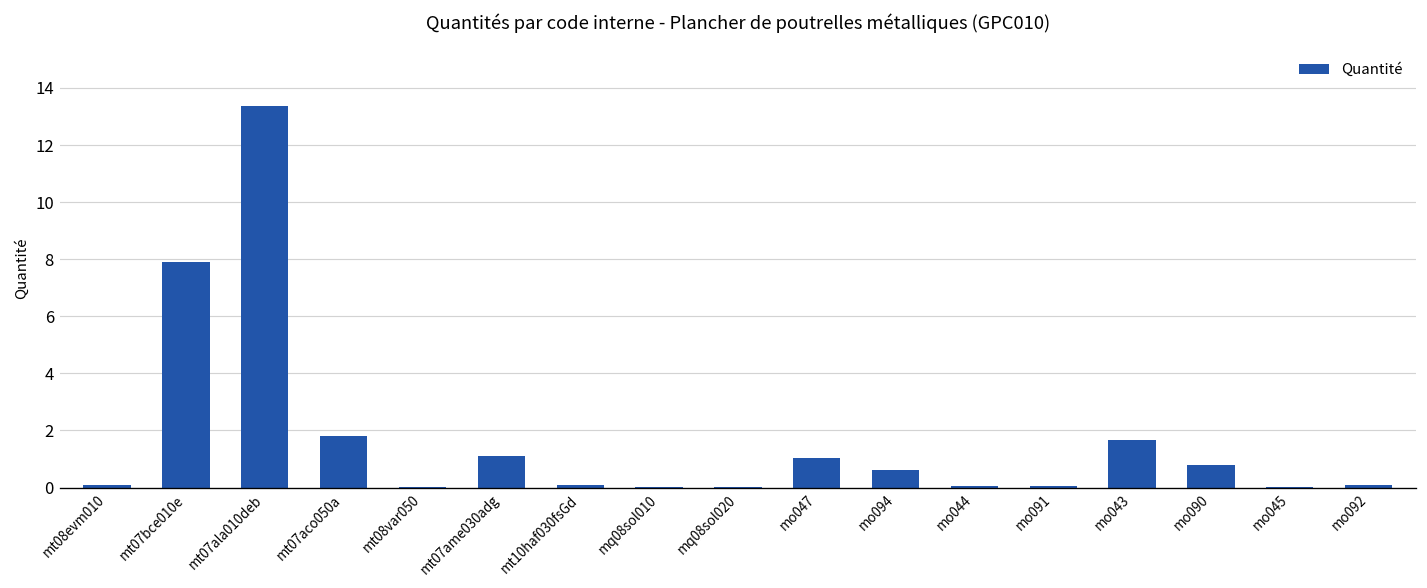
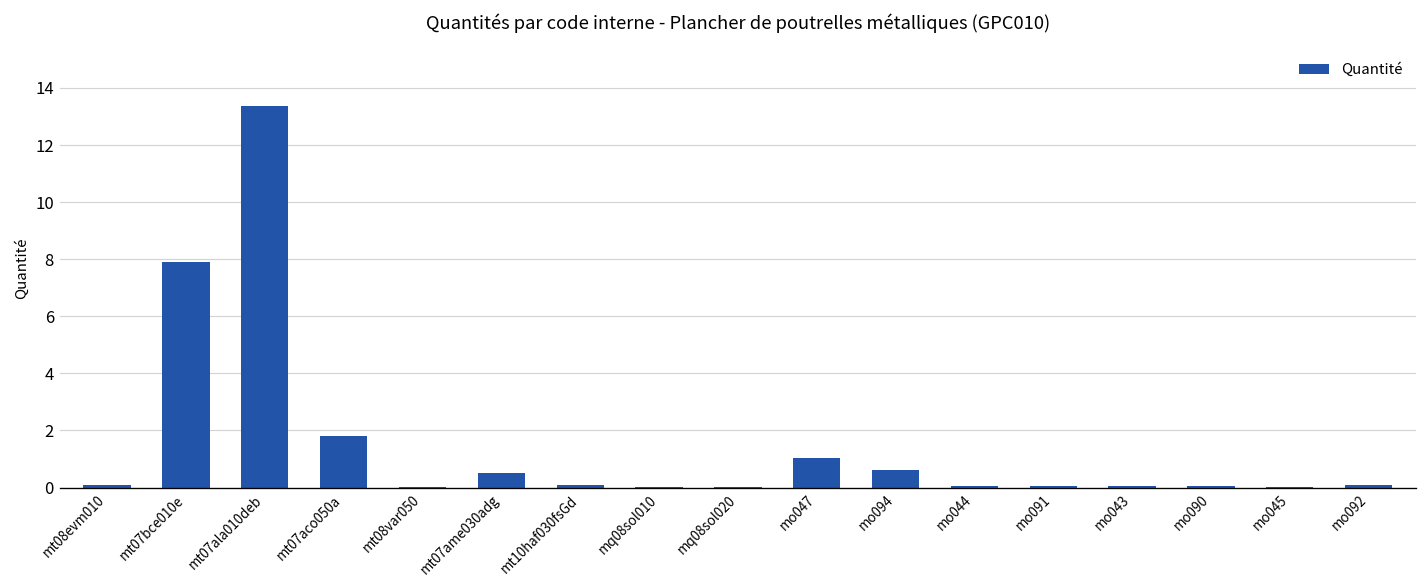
  {
    "mt07bce010e": 7.9,
    "mt07ala010deb": 13.4,
    "mt07aco050a": 1.8,
-   "mt07ame030adg": 1.1,
+   "mt07ame030adg": 0.5,
    "mo047": 1.0,
    "mo094": 0.6,
-   "mo043": 1.7,
-   "mo090": 0.8
+   "mo043": 0.0,
+   "mo090": 0.0
  }
